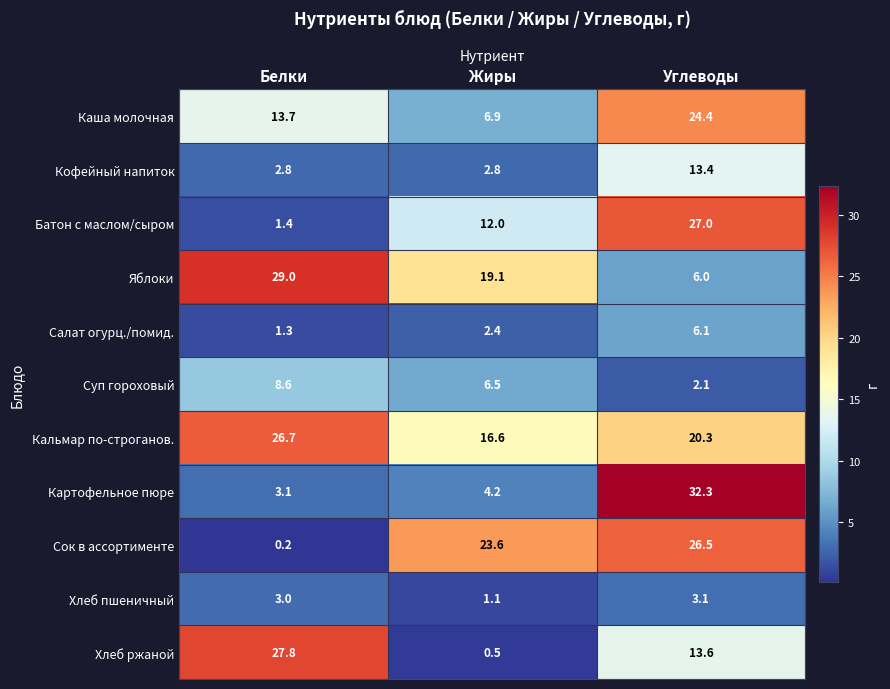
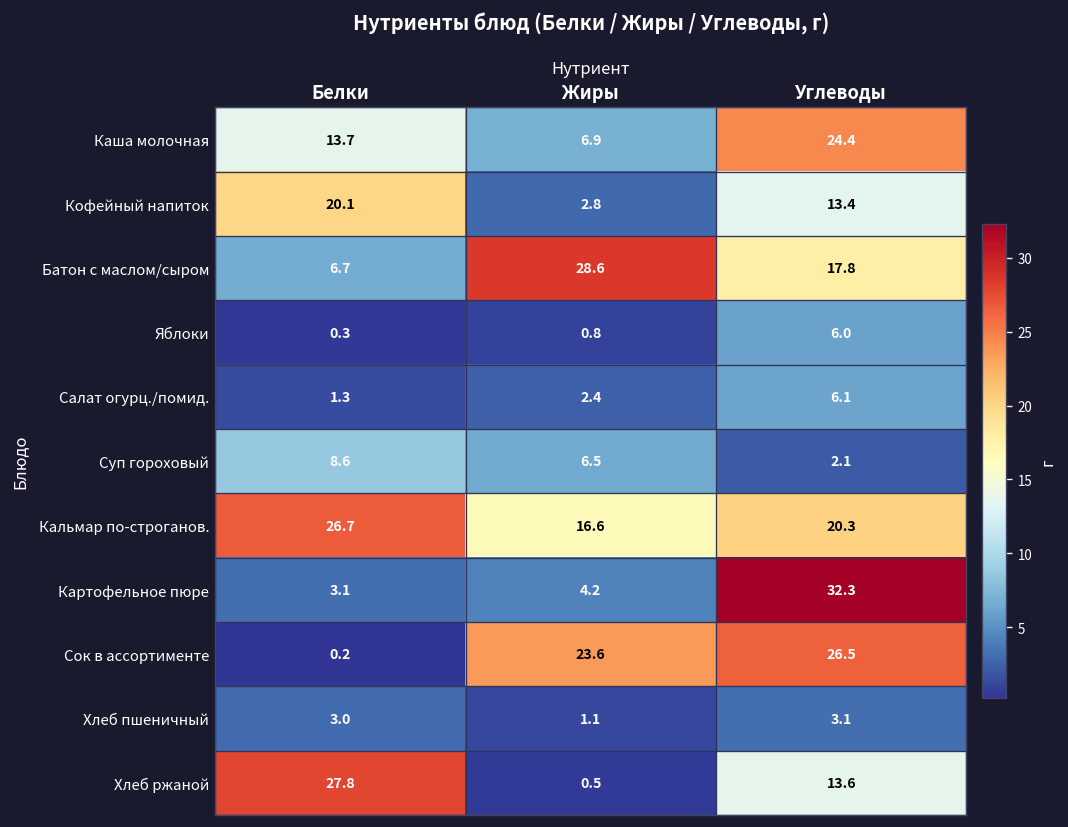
  {
    "Каша молочная": {
      "Белки": 13.7,
      "Жиры": 6.9,
      "Углеводы": 24.4
    },
    "Кофейный напиток": {
-     "Белки": 2.8,
+     "Белки": 20.1,
      "Жиры": 2.8,
      "Углеводы": 13.4
    },
    "Батон с маслом/сыром": {
-     "Белки": 1.4,
-     "Жиры": 12.0,
-     "Углеводы": 27.0
+     "Белки": 6.7,
+     "Жиры": 28.6,
+     "Углеводы": 17.8
    },
    "Яблоки": {
-     "Белки": 29.0,
-     "Жиры": 19.1,
+     "Белки": 0.3,
+     "Жиры": 0.8,
      "Углеводы": 6.0
    },
    "Салат огурц./помид.": {
      "Белки": 1.3,
      "Жиры": 2.4,
      "Углеводы": 6.1
    },
    "Суп гороховый": {
      "Белки": 8.6,
      "Жиры": 6.5,
      "Углеводы": 2.1
    },
    "Кальмар по-строганов.": {
      "Белки": 26.7,
      "Жиры": 16.6,
      "Углеводы": 20.3
    },
    "Картофельное пюре": {
      "Белки": 3.1,
      "Жиры": 4.2,
      "Углеводы": 32.3
    },
    "Сок в ассортименте": {
      "Белки": 0.2,
      "Жиры": 23.6,
      "Углеводы": 26.5
    },
    "Хлеб пшеничный": {
      "Белки": 3.0,
      "Жиры": 1.1,
      "Углеводы": 3.1
    },
    "Хлеб ржаной": {
      "Белки": 27.8,
      "Жиры": 0.5,
      "Углеводы": 13.6
    }
  }
